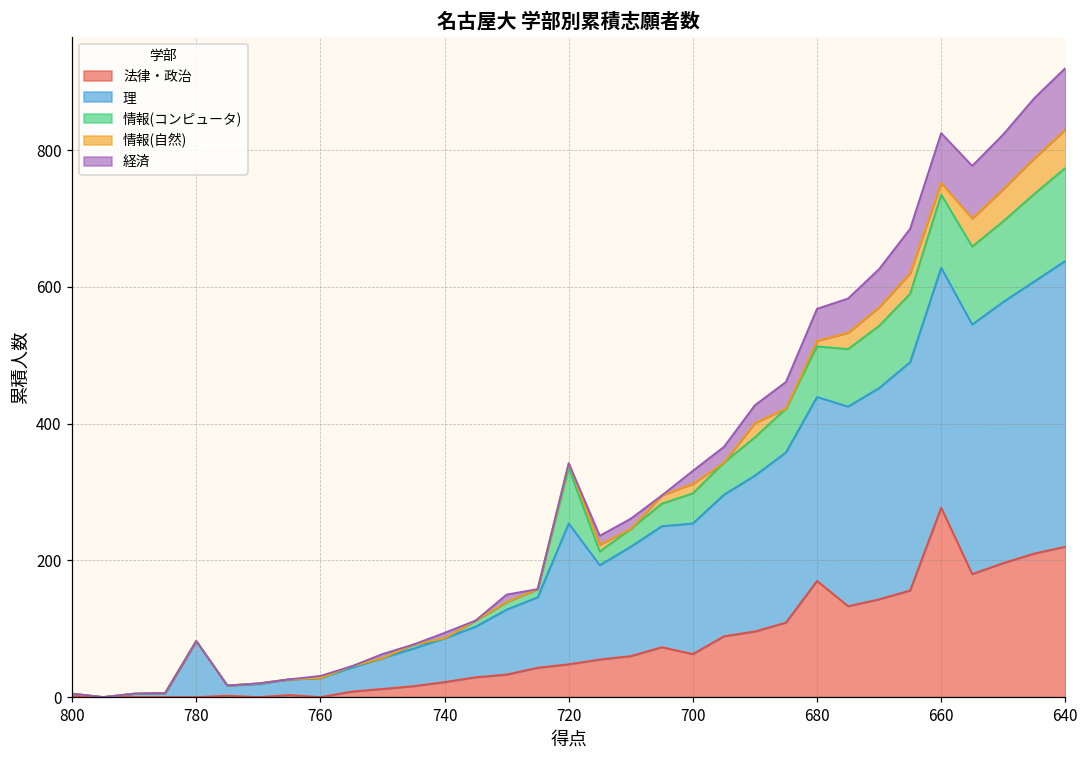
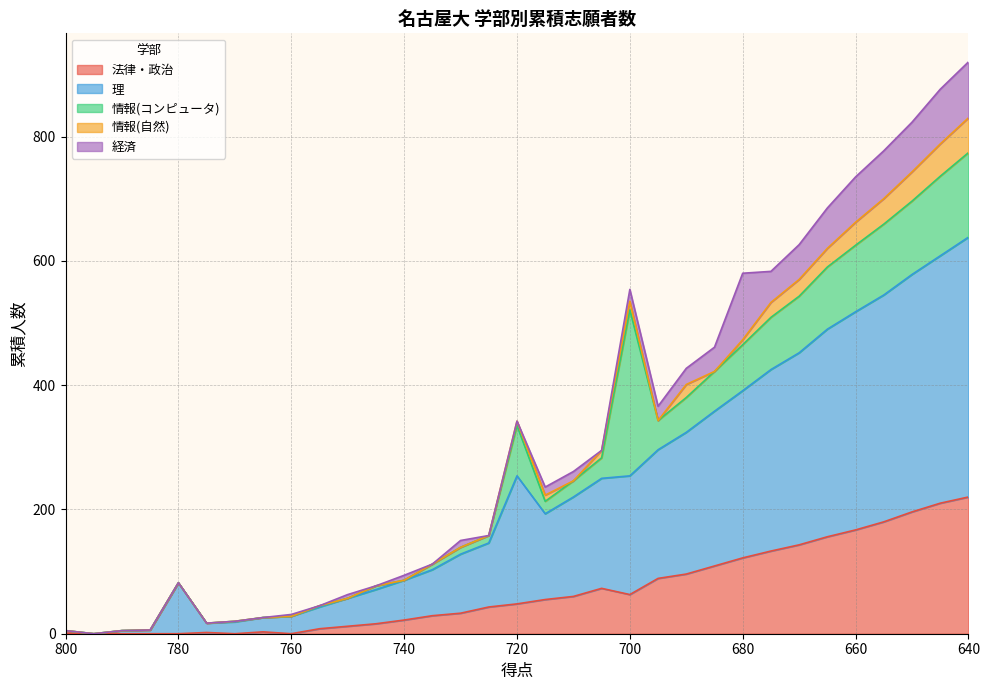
  {
    "法律・政治": {
      "780": 0,
      "760": 0,
      "740": 20,
      "720": 50,
      "700": 60,
-     "680": 170,
-     "660": 280,
+     "680": 120,
+     "660": 170,
      "640": 220
    },
    "理": {
      "720": 210,
      "700": 190,
      "680": 270,
      "660": 350,
      "640": 420
    },
    "情報(コンピュータ)": {
      "720": 80,
-     "700": 40,
+     "700": 270,
      "680": 70,
      "660": 110,
      "640": 140
    },
    "情報(自然)": {
      "700": 10,
      "680": 10,
-     "660": 20,
+     "660": 40,
      "640": 60
    },
    "経済": {
      "740": 10,
      "700": 20,
-     "680": 50,
+     "680": 110,
      "660": 70,
      "640": 90
    }
  }
